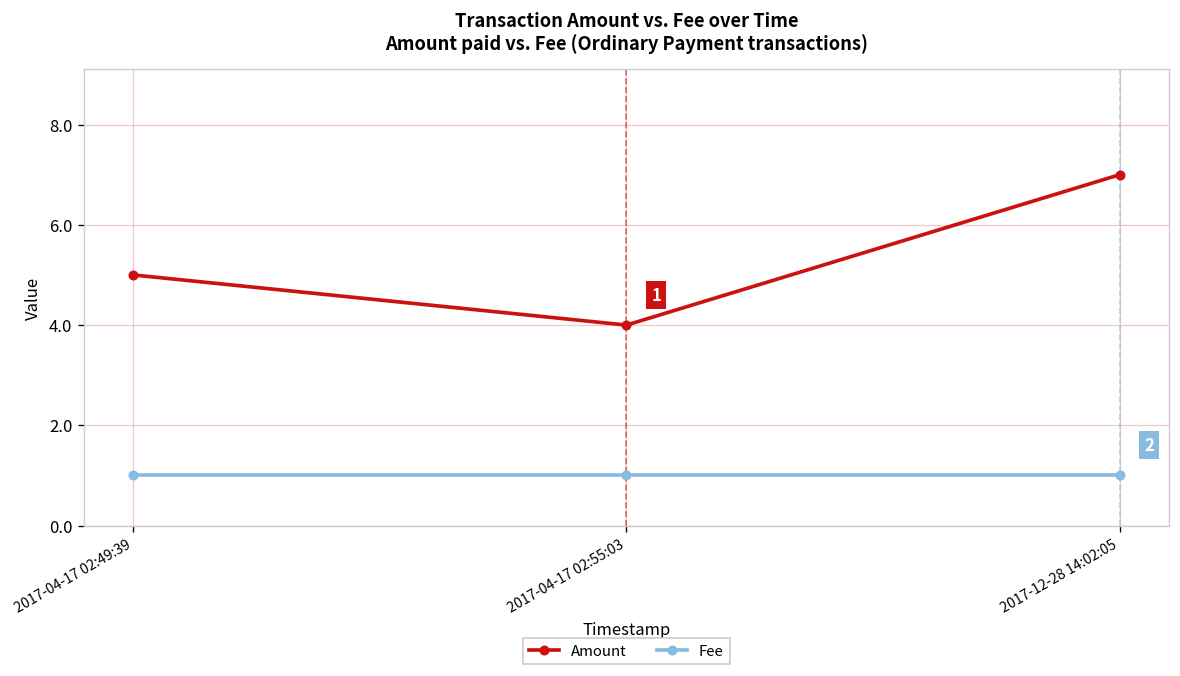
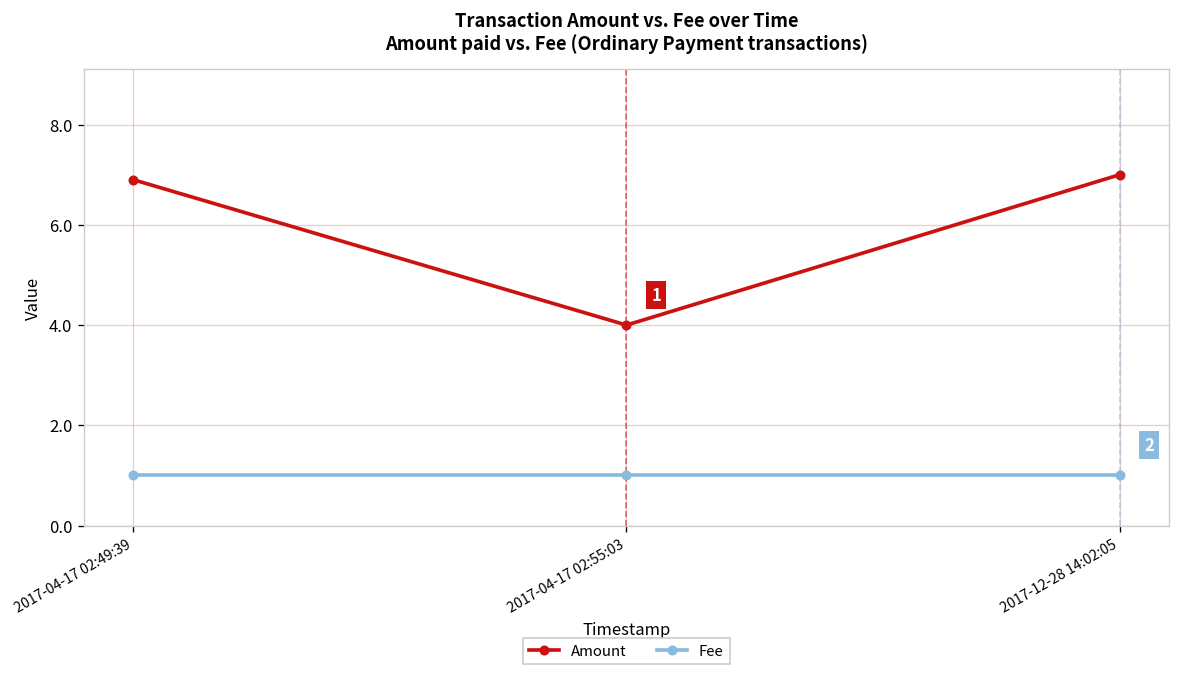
  {
    "Amount": {
-     "2017-04-17 02:49:39": 5.0,
+     "2017-04-17 02:49:39": 6.9,
      "2017-04-17 02:55:03": 4.0,
      "2017-12-28 14:02:05": 7.0
    },
    "Fee": {
      "2017-04-17 02:49:39": 1.0,
      "2017-04-17 02:55:03": 1.0,
      "2017-12-28 14:02:05": 1.0
    }
  }
